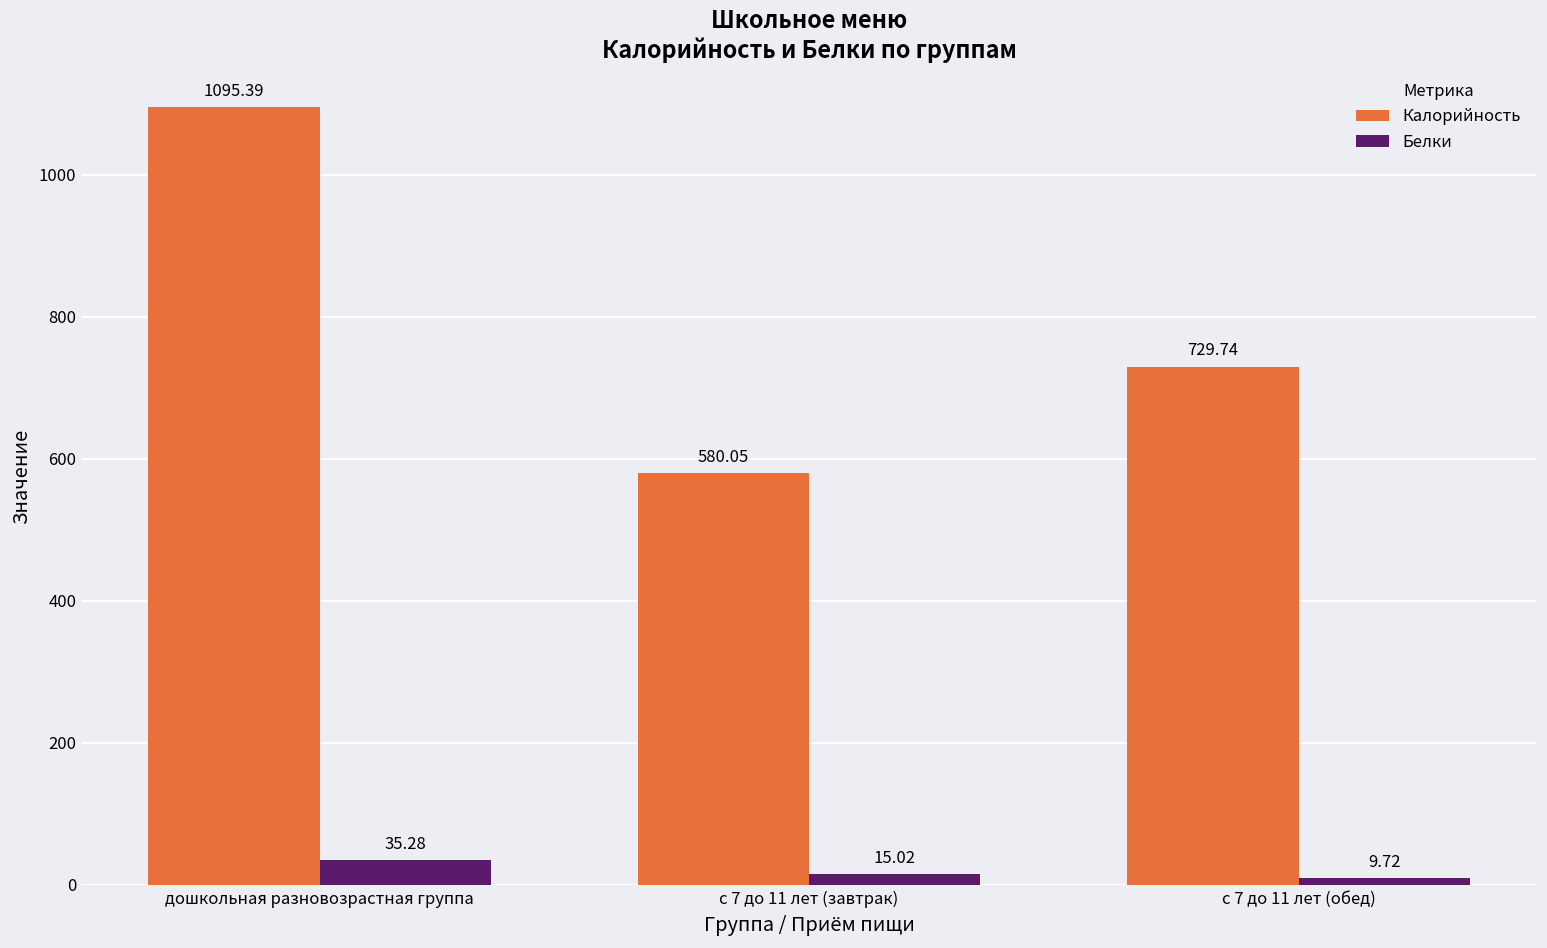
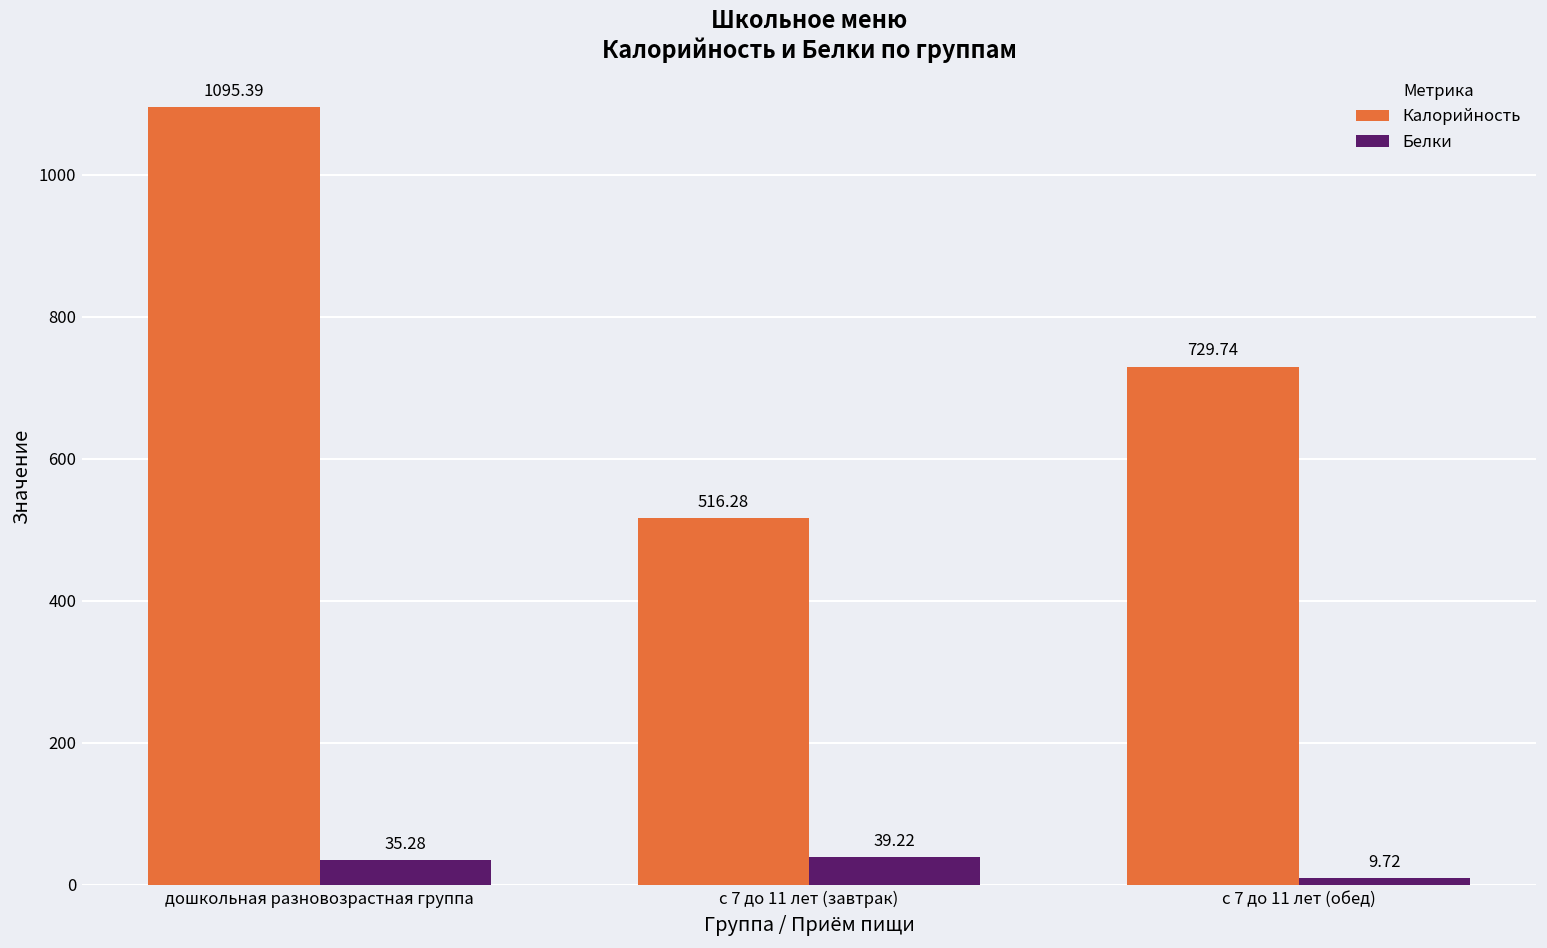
  {
    "Калорийность": {
      "дошкольная разновозрастная группа": 1095.39,
-     "с 7 до 11 лет (завтрак)": 580.05,
+     "с 7 до 11 лет (завтрак)": 516.28,
      "с 7 до 11 лет (обед)": 729.74
    },
    "Белки": {
      "дошкольная разновозрастная группа": 35.28,
-     "с 7 до 11 лет (завтрак)": 15.02,
+     "с 7 до 11 лет (завтрак)": 39.22,
      "с 7 до 11 лет (обед)": 9.72
    }
  }
